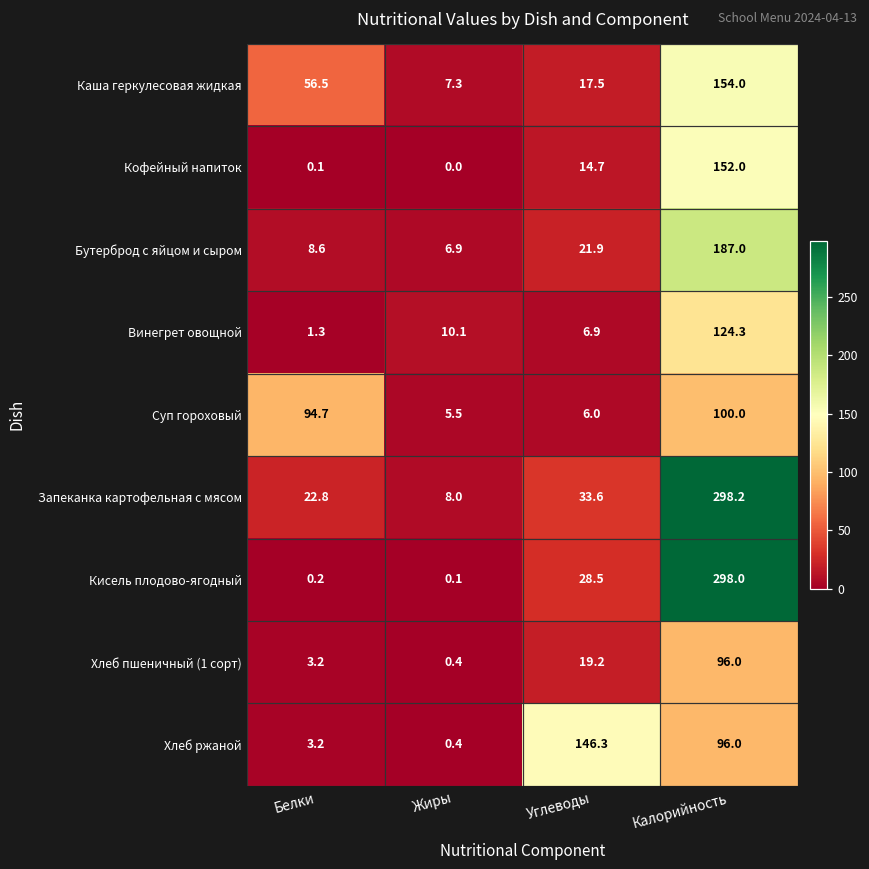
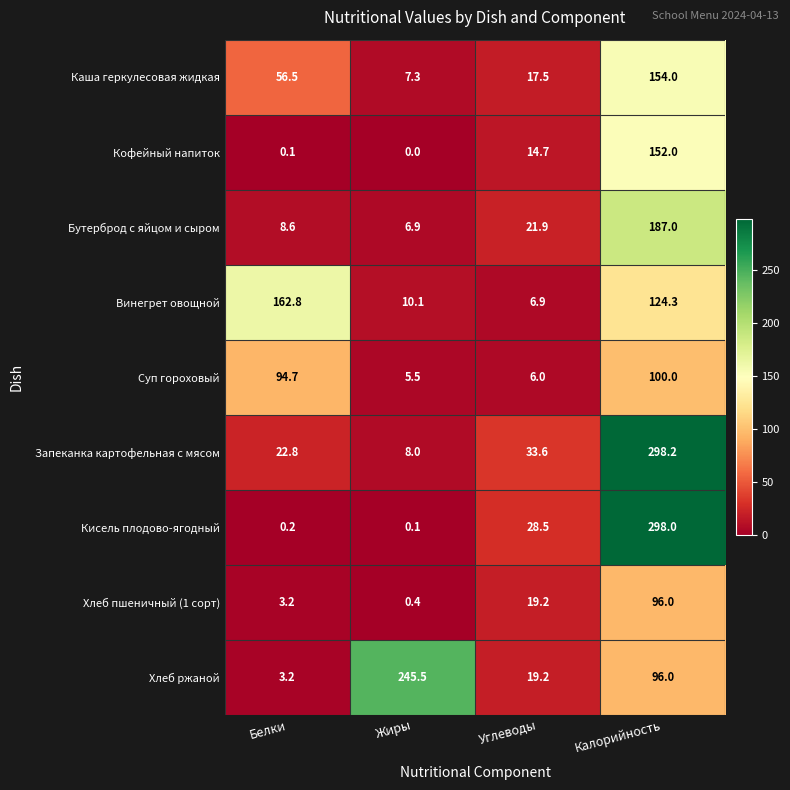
  {
    "Каша геркулесовая жидкая": {
      "Белки": 56.5,
      "Жиры": 7.3,
      "Углеводы": 17.5,
      "Калорийность": 154.0
    },
    "Кофейный напиток": {
      "Белки": 0.1,
      "Жиры": 0.0,
      "Углеводы": 14.7,
      "Калорийность": 152.0
    },
    "Бутерброд с яйцом и сыром": {
      "Белки": 8.6,
      "Жиры": 6.9,
      "Углеводы": 21.9,
      "Калорийность": 187.0
    },
    "Винегрет овощной": {
-     "Белки": 1.3,
+     "Белки": 162.8,
      "Жиры": 10.1,
      "Углеводы": 6.9,
      "Калорийность": 124.3
    },
    "Суп гороховый": {
      "Белки": 94.7,
      "Жиры": 5.5,
      "Углеводы": 6.0,
      "Калорийность": 100.0
    },
    "Запеканка картофельная с мясом": {
      "Белки": 22.8,
      "Жиры": 8.0,
      "Углеводы": 33.6,
      "Калорийность": 298.2
    },
    "Кисель плодово-ягодный": {
      "Белки": 0.2,
      "Жиры": 0.1,
      "Углеводы": 28.5,
      "Калорийность": 298.0
    },
    "Хлеб пшеничный (1 сорт)": {
      "Белки": 3.2,
      "Жиры": 0.4,
      "Углеводы": 19.2,
      "Калорийность": 96.0
    },
    "Хлеб ржаной": {
      "Белки": 3.2,
-     "Жиры": 0.4,
-     "Углеводы": 146.3,
+     "Жиры": 245.5,
+     "Углеводы": 19.2,
      "Калорийность": 96.0
    }
  }
